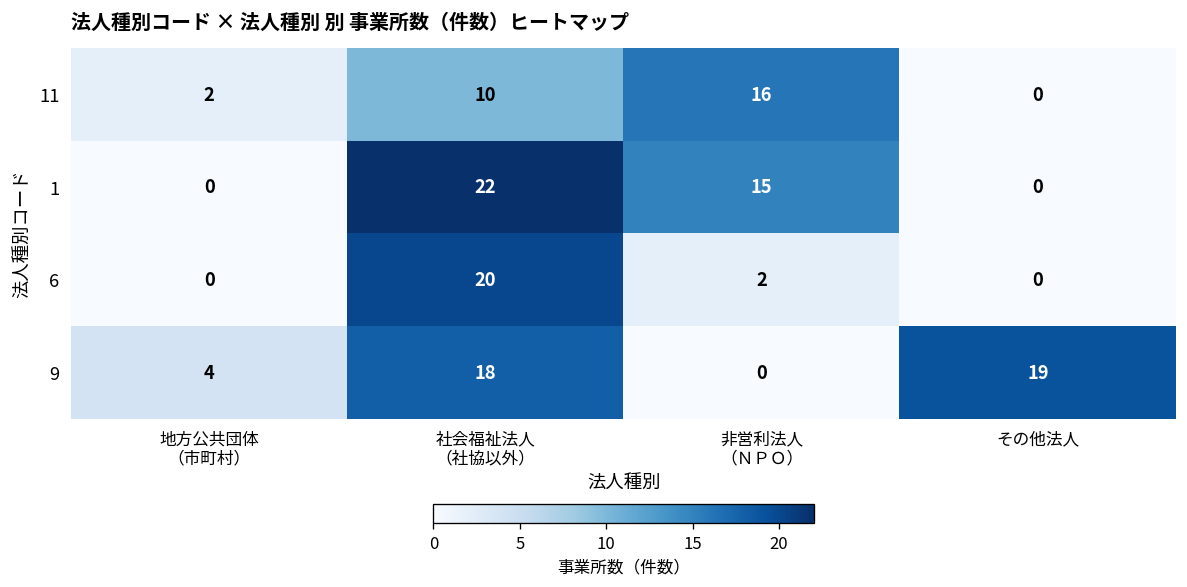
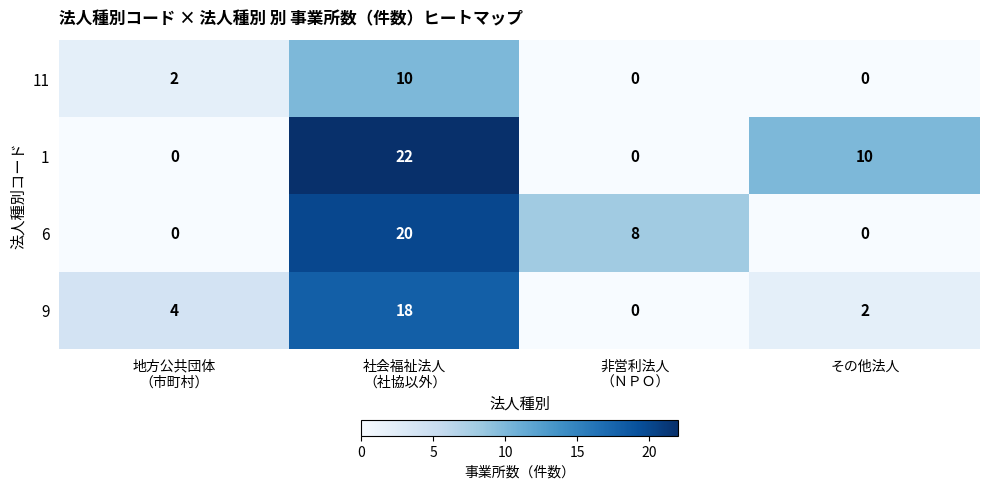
  {
    "11": {
      "地方公共団体 （市町村）": 2,
      "社会福祉法人 （社協以外）": 10,
-     "非営利法人 （ＮＰＯ）": 16,
+     "非営利法人 （ＮＰＯ）": 0,
      "その他法人": 0
    },
    "1": {
      "地方公共団体 （市町村）": 0,
      "社会福祉法人 （社協以外）": 22,
-     "非営利法人 （ＮＰＯ）": 15,
-     "その他法人": 0
+     "非営利法人 （ＮＰＯ）": 0,
+     "その他法人": 10
    },
    "6": {
      "地方公共団体 （市町村）": 0,
      "社会福祉法人 （社協以外）": 20,
-     "非営利法人 （ＮＰＯ）": 2,
+     "非営利法人 （ＮＰＯ）": 8,
      "その他法人": 0
    },
    "9": {
      "地方公共団体 （市町村）": 4,
      "社会福祉法人 （社協以外）": 18,
      "非営利法人 （ＮＰＯ）": 0,
-     "その他法人": 19
+     "その他法人": 2
    }
  }
